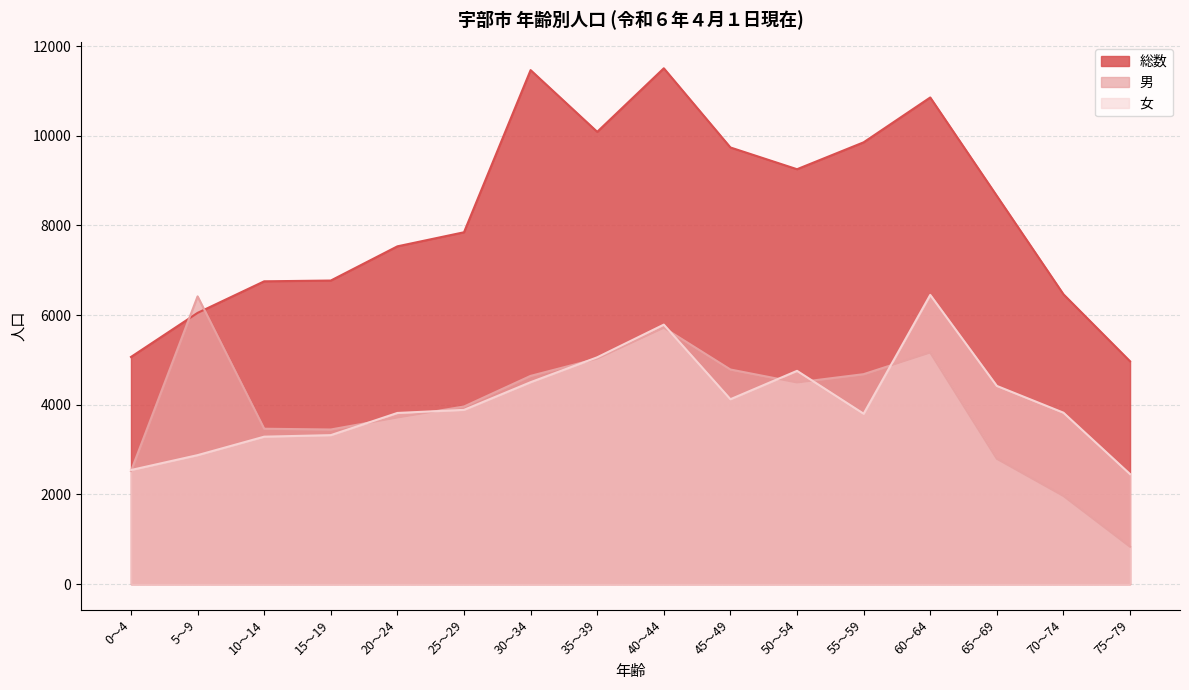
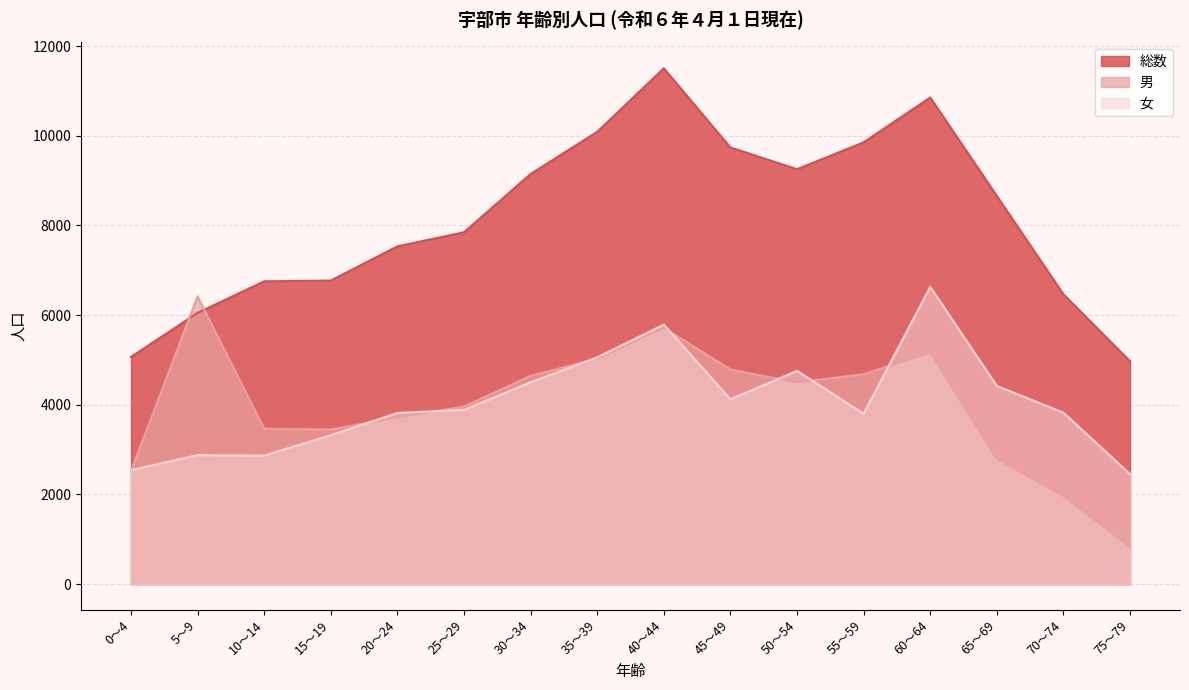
  {
    "総数": {
      "0～4": 5100,
      "5～9": 6000,
      "10～14": 6800,
      "15～19": 6800,
      "20～24": 7500,
      "25～29": 7800,
-     "30～34": 11500,
+     "30～34": 9100,
      "35～39": 10100,
      "40～44": 11500,
      "45～49": 9700,
      "50～54": 9300,
      "55～59": 9900,
      "60～64": 10900,
      "65～69": 8700,
      "70～74": 6500,
      "75～79": 5000
    },
    "男": {
      "5～9": 6400,
      "10～14": 3500,
      "15～19": 3400,
      "20～24": 3700,
      "25～29": 4000,
      "30～34": 4600,
      "40～44": 5700,
      "45～49": 4800,
      "50～54": 4500,
      "55～59": 4700,
      "60～64": 5200,
      "65～69": 2800,
      "70～74": 2000,
      "75～79": 800
    },
    "女": {
      "5～9": 2900,
-     "10～14": 3300,
+     "10～14": 2900,
      "15～19": 3300,
      "20～24": 3800,
      "25～29": 3900,
      "30～34": 4500,
      "40～44": 5800,
      "45～49": 4100,
      "50～54": 4800,
      "55～59": 3800,
-     "60～64": 6500,
+     "60～64": 6600,
      "65～69": 4400,
      "70～74": 3800,
      "75～79": 2500
    }
  }
